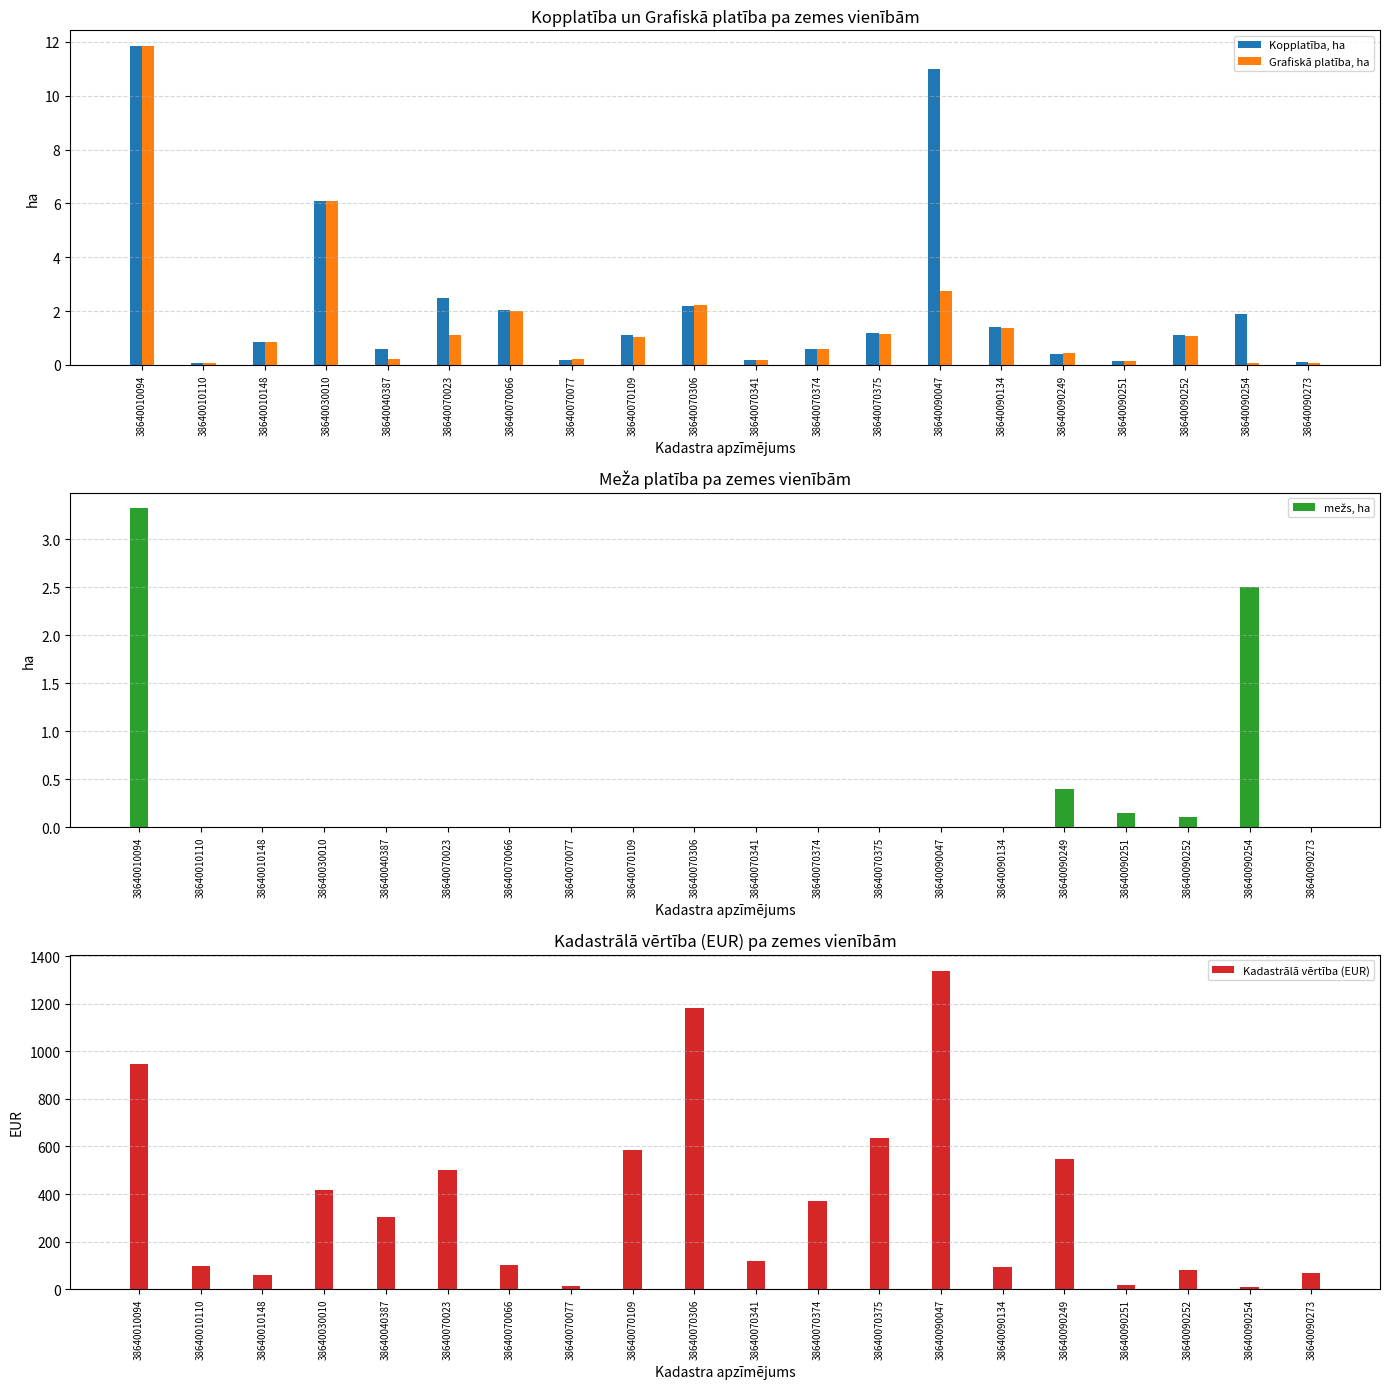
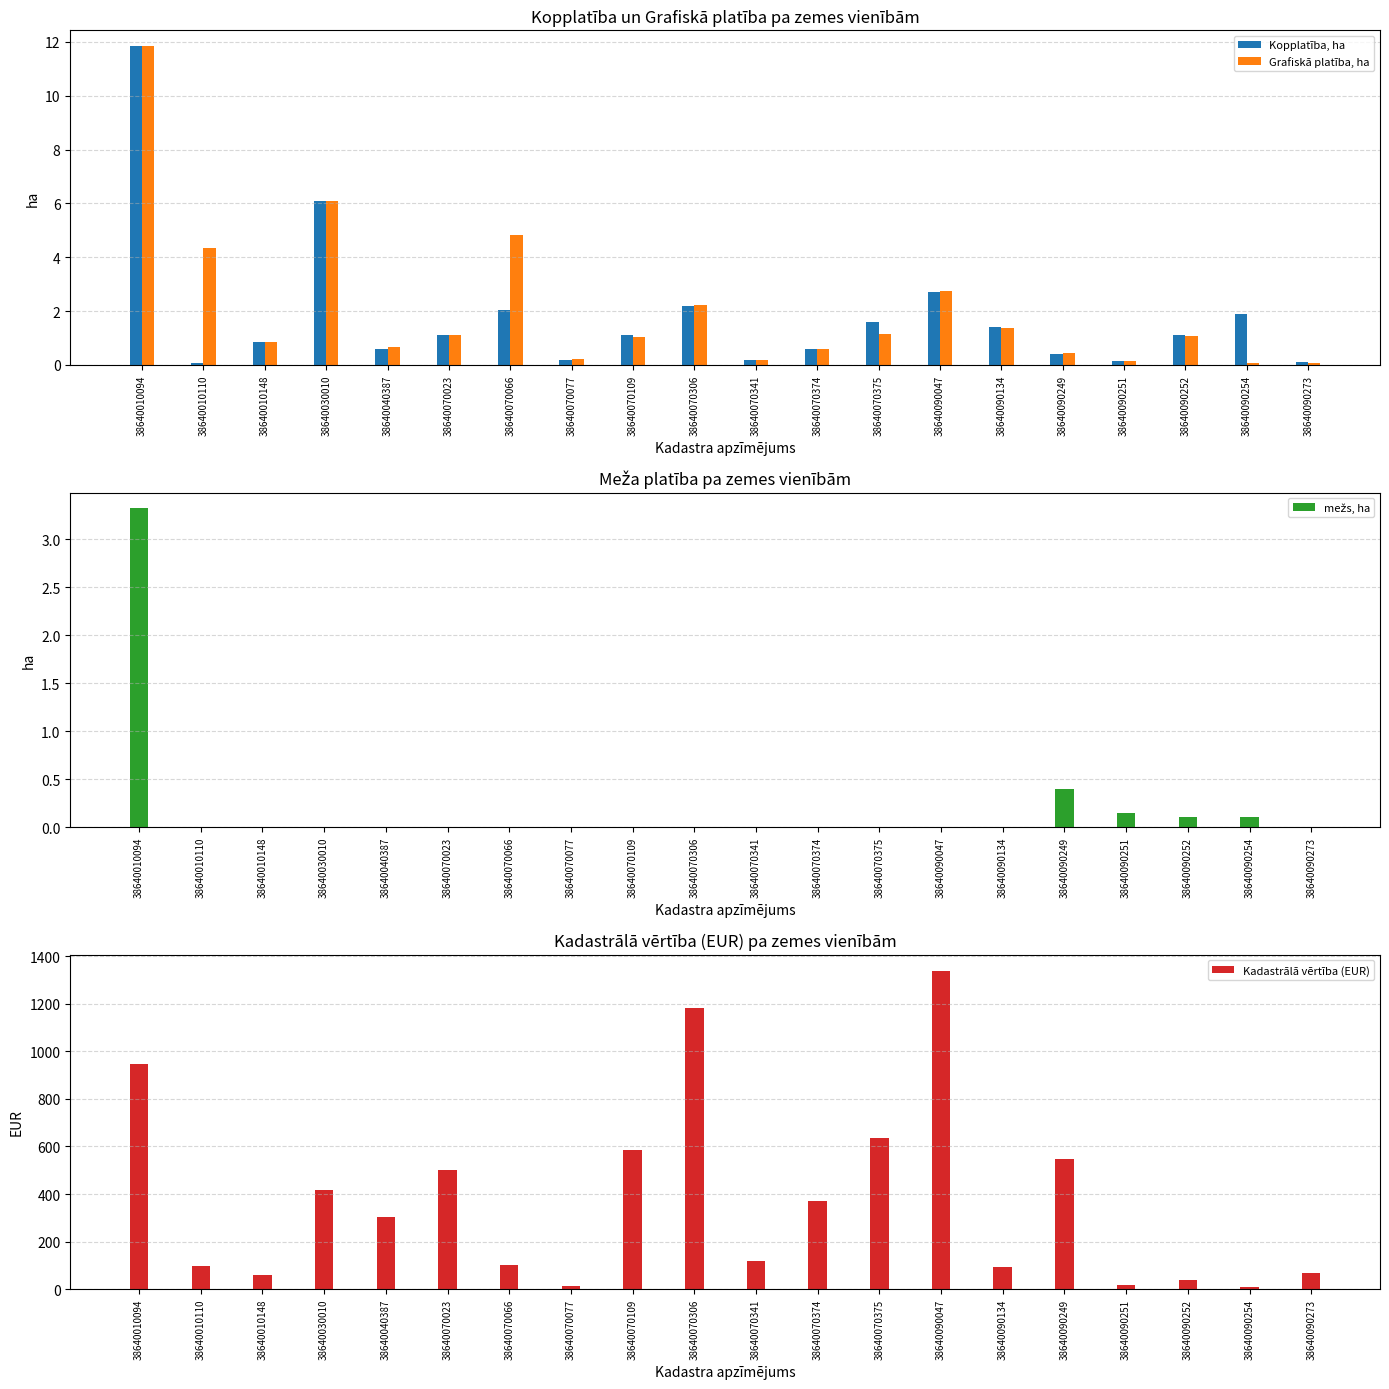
  {
    "Kopplatība un Grafiskā platība pa zemes vienībām": {
      "Kopplatība, ha": {
        "38640010094": 11.8,
        "38640010148": 0.9,
        "38640030010": 6.1,
        "38640040387": 0.6,
-       "38640070023": 2.5,
+       "38640070023": 1.1,
        "38640070066": 2.0,
        "38640070077": 0.2,
        "38640070109": 1.1,
        "38640070306": 2.2,
        "38640070341": 0.2,
        "38640070374": 0.6,
-       "38640070375": 1.2,
-       "38640090047": 11.0,
+       "38640070375": 1.6,
+       "38640090047": 2.7,
        "38640090134": 1.4,
        "38640090249": 0.4,
        "38640090251": 0.2,
        "38640090252": 1.1,
        "38640090254": 1.9,
        "38640090273": 0.1
      },
      "Grafiskā platība, ha": {
        "38640010094": 11.8,
-       "38640010110": 0.1,
+       "38640010110": 4.3,
        "38640010148": 0.9,
        "38640030010": 6.1,
-       "38640040387": 0.2,
+       "38640040387": 0.7,
        "38640070023": 1.1,
-       "38640070066": 2.0,
+       "38640070066": 4.8,
        "38640070077": 0.2,
        "38640070109": 1.0,
        "38640070306": 2.2,
        "38640070341": 0.2,
        "38640070374": 0.6,
        "38640070375": 1.2,
        "38640090047": 2.8,
        "38640090134": 1.4,
        "38640090249": 0.4,
        "38640090251": 0.1,
        "38640090252": 1.1
      }
    },
    "Meža platība pa zemes vienībām": {
      "38640010094": 3.3,
      "38640010110": 0.0,
      "38640010148": 0.0,
      "38640030010": 0.0,
      "38640040387": 0.0,
      "38640070023": 0.0,
      "38640070066": 0.0,
      "38640070077": 0.0,
      "38640070109": 0.0,
      "38640070306": 0.0,
      "38640070341": 0.0,
      "38640070374": 0.0,
      "38640070375": 0.0,
      "38640090047": 0.0,
      "38640090134": 0.0,
      "38640090249": 0.4,
      "38640090251": 0.2,
      "38640090252": 0.1,
-     "38640090254": 2.5,
+     "38640090254": 0.1,
      "38640090273": 0.0
    },
    "Kadastrālā vērtība (EUR) pa zemes vienībām": {
      "38640010094": 950,
      "38640010110": 100,
      "38640010148": 60,
      "38640030010": 420,
      "38640040387": 300,
      "38640070023": 500,
      "38640070066": 100,
      "38640070077": 10,
      "38640070109": 580,
      "38640070306": 1180,
      "38640070341": 120,
      "38640070374": 370,
      "38640070375": 640,
      "38640090047": 1340,
      "38640090134": 100,
      "38640090249": 550,
      "38640090251": 20,
-     "38640090252": 80,
+     "38640090252": 40,
      "38640090254": 10,
      "38640090273": 70
    }
  }
